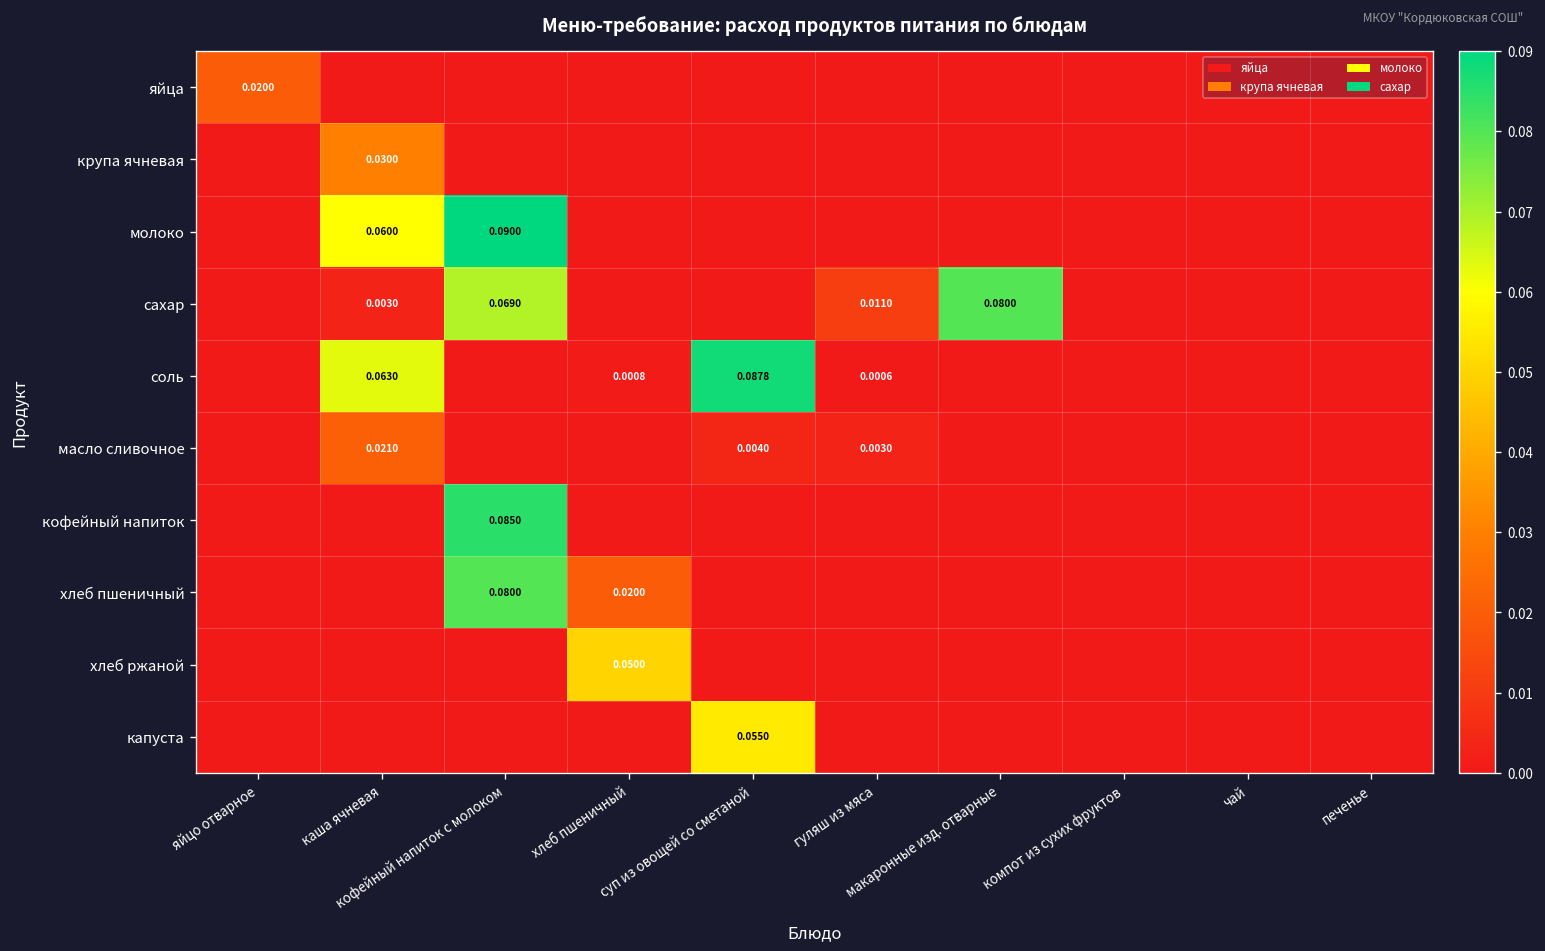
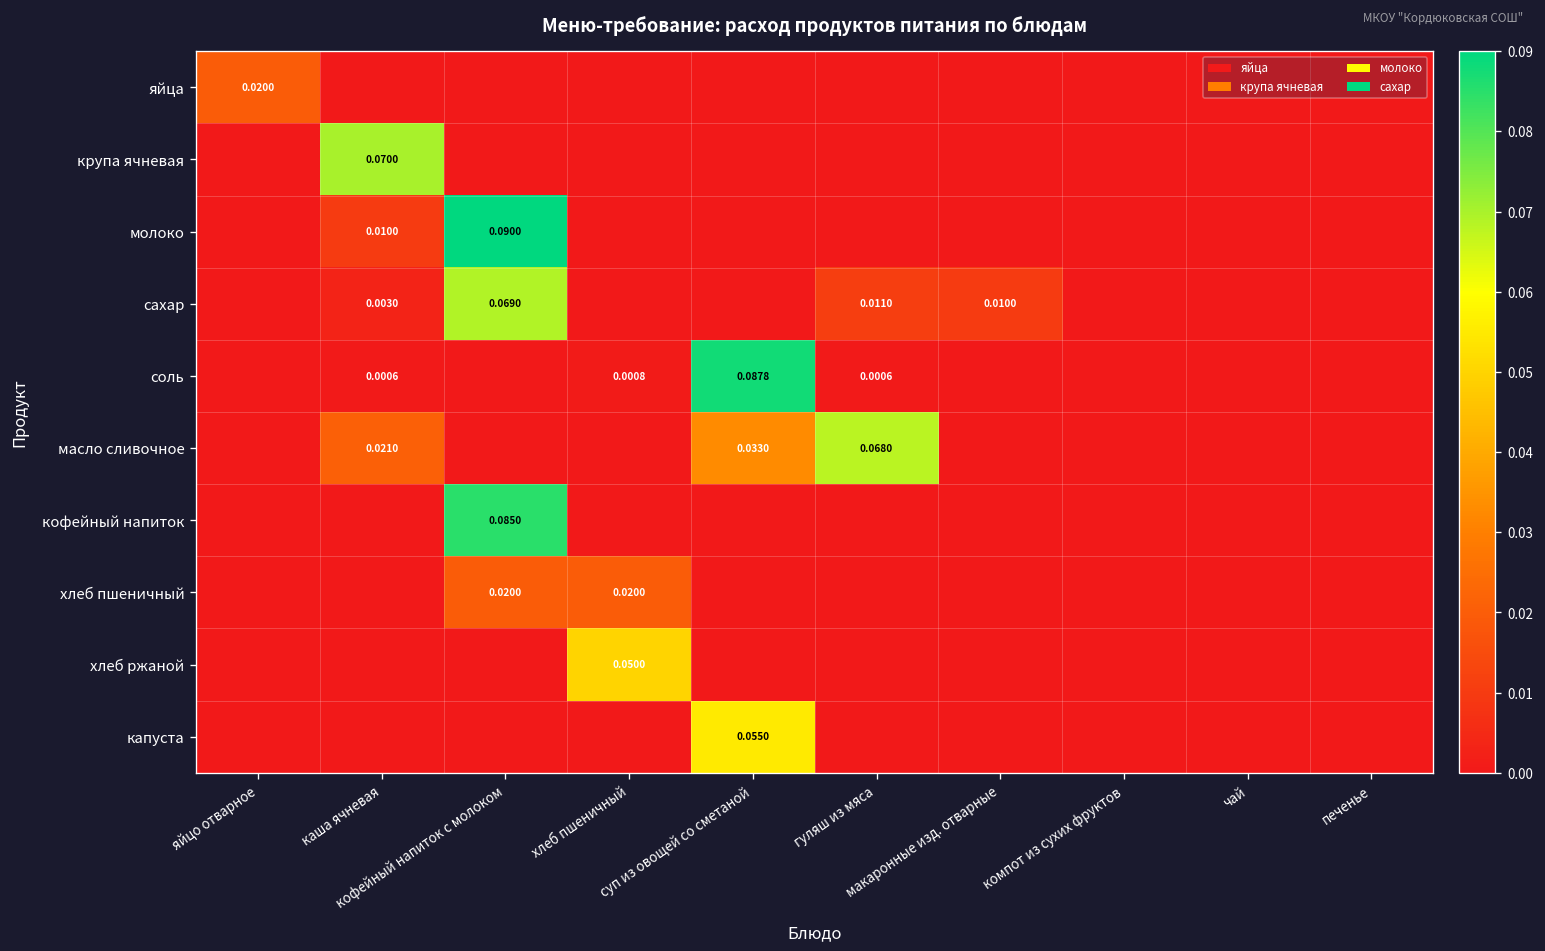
  {
    "яйца": {
      "яйцо отварное": 0.0200
    },
    "крупа ячневая": {
-     "каша ячневая": 0.0300
+     "каша ячневая": 0.0700
    },
    "молоко": {
-     "каша ячневая": 0.0600,
+     "каша ячневая": 0.0100,
      "кофейный напиток с молоком": 0.0900
    },
    "сахар": {
      "каша ячневая": 0.0030,
      "кофейный напиток с молоком": 0.0690,
      "гуляш из мяса": 0.0110,
-     "макаронные изд. отварные": 0.0800
+     "макаронные изд. отварные": 0.0100
    },
    "соль": {
-     "каша ячневая": 0.0630,
+     "каша ячневая": 0.0006,
      "хлеб пшеничный": 0.0008,
      "суп из овощей со сметаной": 0.0878,
      "гуляш из мяса": 0.0006
    },
    "масло сливочное": {
      "каша ячневая": 0.0210,
-     "суп из овощей со сметаной": 0.0040,
-     "гуляш из мяса": 0.0030
+     "суп из овощей со сметаной": 0.0330,
+     "гуляш из мяса": 0.0680
    },
    "кофейный напиток": {
      "кофейный напиток с молоком": 0.0850
    },
    "хлеб пшеничный": {
-     "кофейный напиток с молоком": 0.0800,
+     "кофейный напиток с молоком": 0.0200,
      "хлеб пшеничный": 0.0200
    },
    "хлеб ржаной": {
      "хлеб пшеничный": 0.0500
    },
    "капуста": {
      "суп из овощей со сметаной": 0.0550
    }
  }
